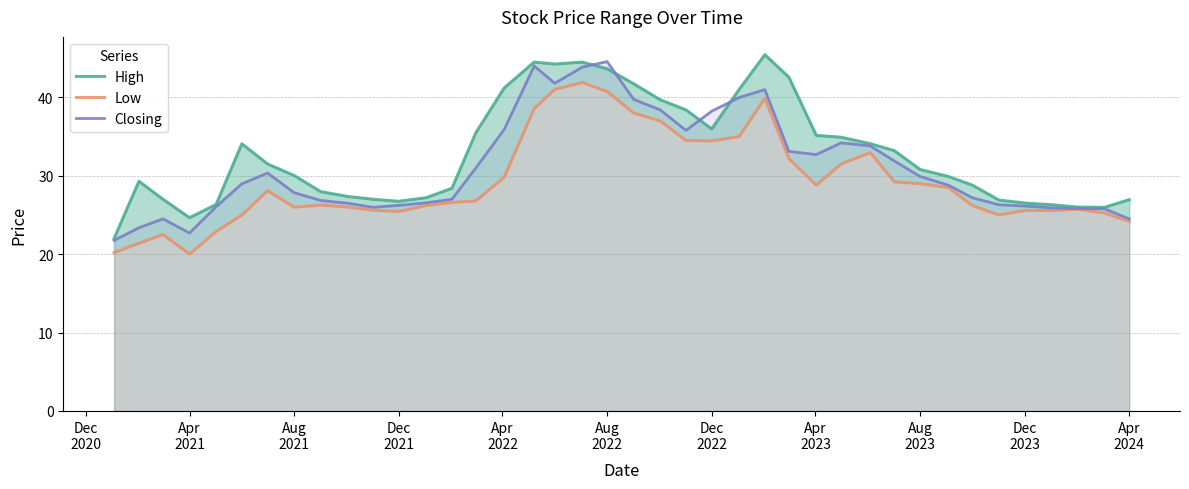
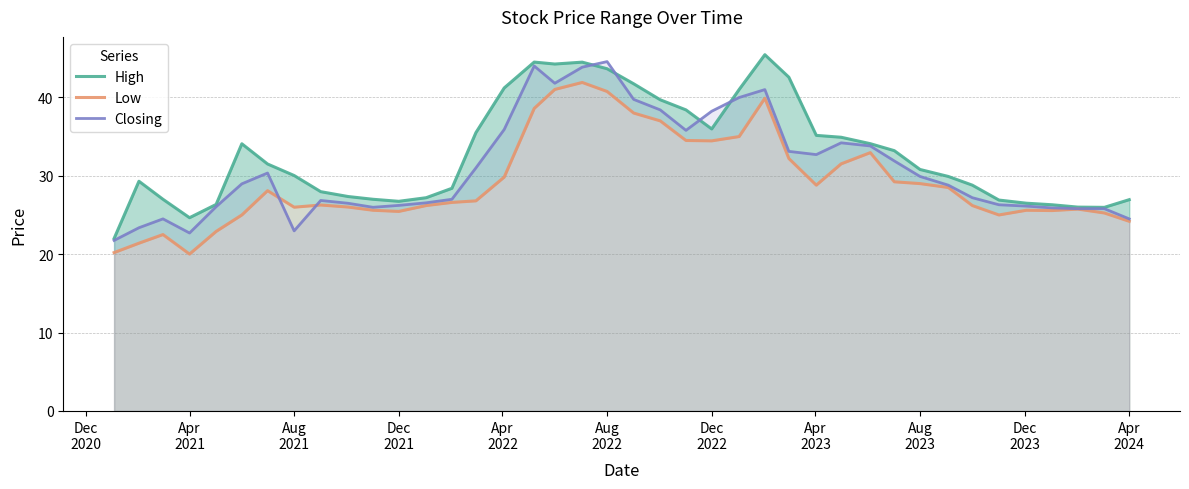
  {
    "High": {
      "Apr 2021": 25,
      "Aug 2021": 30,
      "Dec 2021": 27,
      "Aug 2022": 44,
      "Dec 2022": 36,
      "Aug 2023": 31,
      "Apr 2024": 27
    },
    "Low": {
      "Apr 2021": 20,
      "Aug 2021": 26,
      "Dec 2021": 25,
      "Aug 2022": 41,
      "Dec 2022": 34,
      "Aug 2023": 29
    },
    "Closing": {
      "Apr 2021": 23,
-     "Aug 2021": 28,
+     "Aug 2021": 23,
      "Dec 2021": 26,
      "Aug 2022": 45,
      "Dec 2022": 38,
      "Aug 2023": 30
    }
  }
